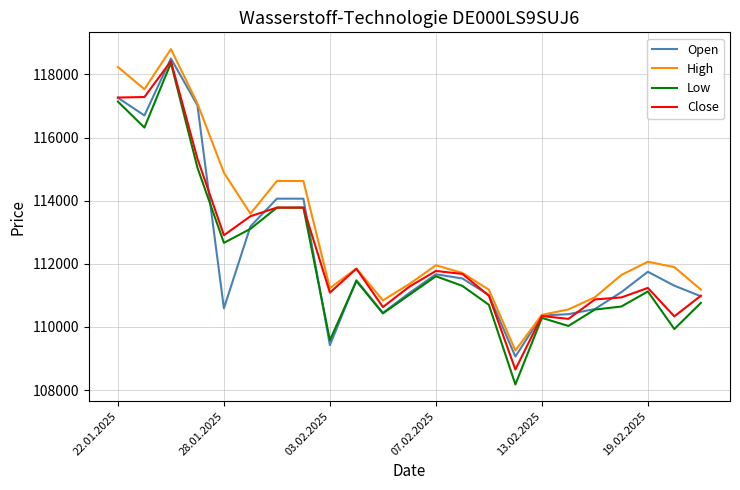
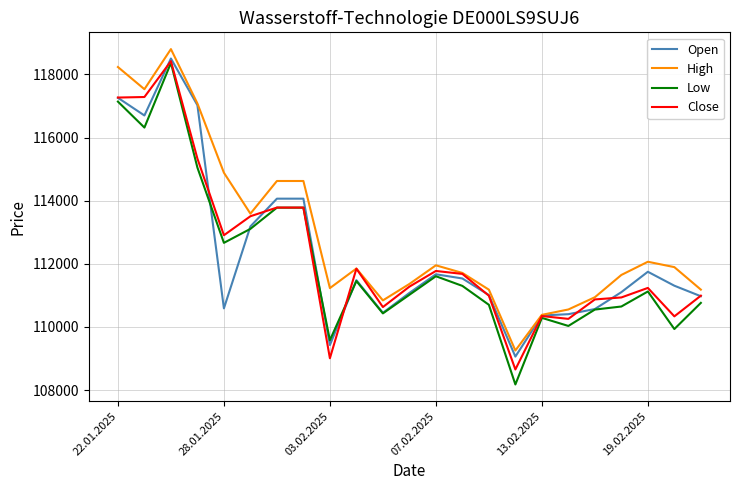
  {
    "Open": {
      "28.01.2025": 110600,
      "03.02.2025": 109400,
      "19.02.2025": 111700
    },
    "High": {
      "22.01.2025": 118200,
      "28.01.2025": 114900,
      "03.02.2025": 111200,
      "07.02.2025": 112000,
      "19.02.2025": 112100
    },
    "Low": {
      "22.01.2025": 117100,
      "28.01.2025": 112700,
      "03.02.2025": 109600,
      "19.02.2025": 111100
    },
    "Close": {
      "28.01.2025": 112900,
-     "03.02.2025": 111100,
+     "03.02.2025": 109000,
      "07.02.2025": 111800,
      "19.02.2025": 111200
    }
  }
